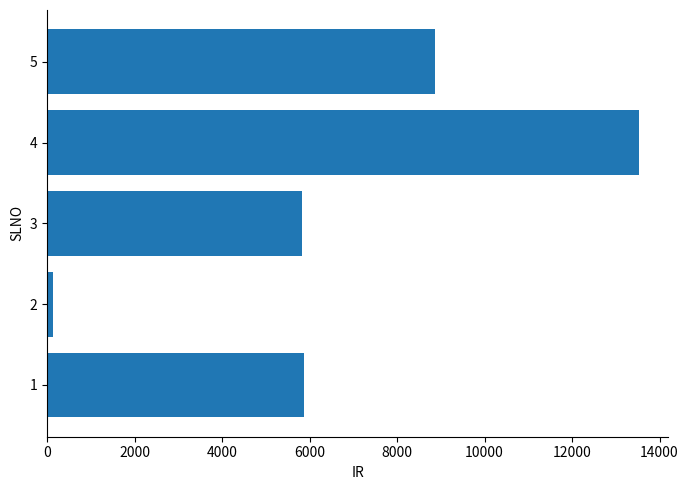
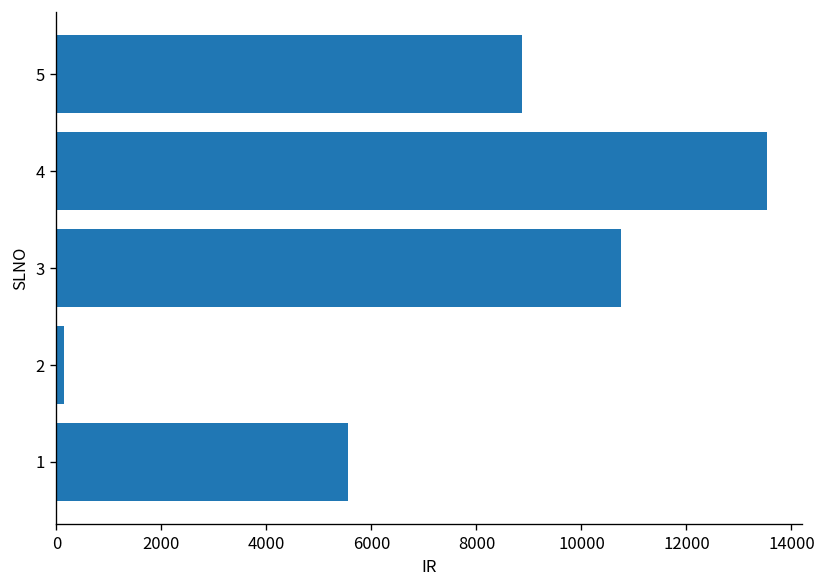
  {
    "5": 8900,
    "4": 13500,
-   "3": 5800,
+   "3": 10800,
    "2": 100,
-   "1": 5900
+   "1": 5600
  }
